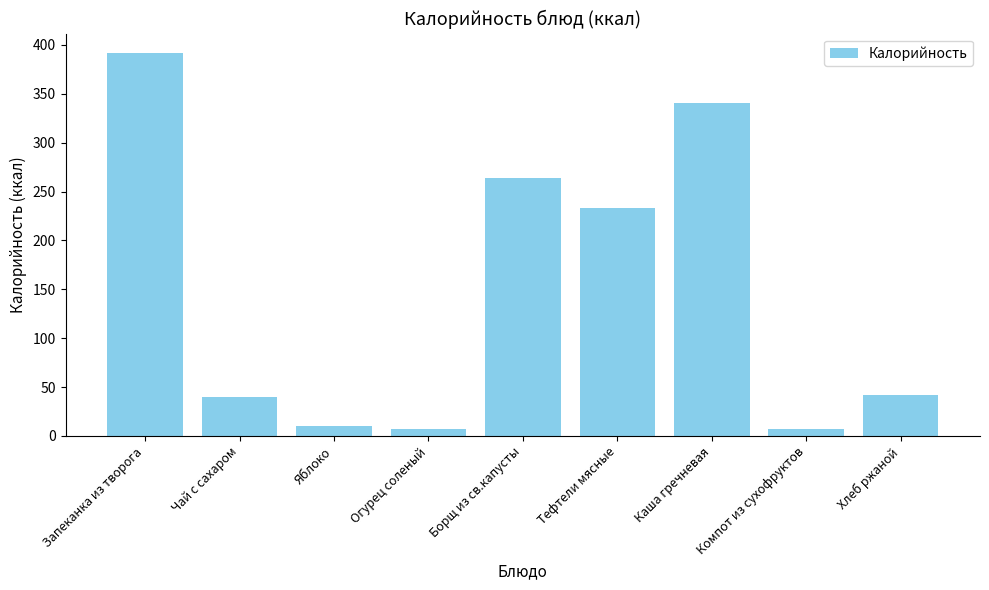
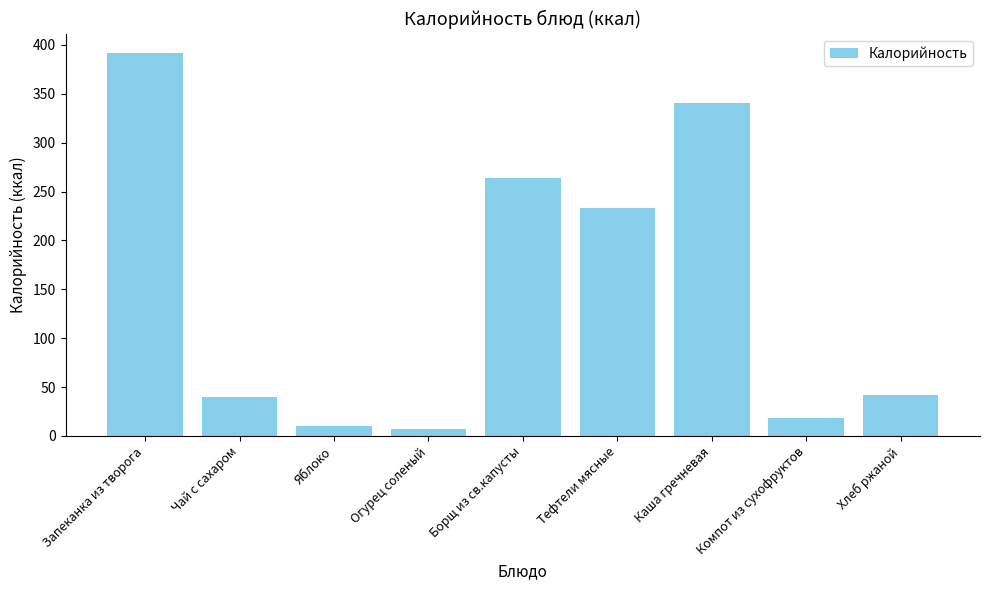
  {
    "Запеканка из творога": 390,
    "Чай с сахаром": 40,
    "Яблоко": 10,
    "Огурец соленый": 10,
    "Борщ из св.капусты": 260,
    "Тефтели мясные": 230,
    "Каша гречневая": 340,
-   "Компот из сухофруктов": 10,
+   "Компот из сухофруктов": 20,
    "Хлеб ржаной": 40
  }
